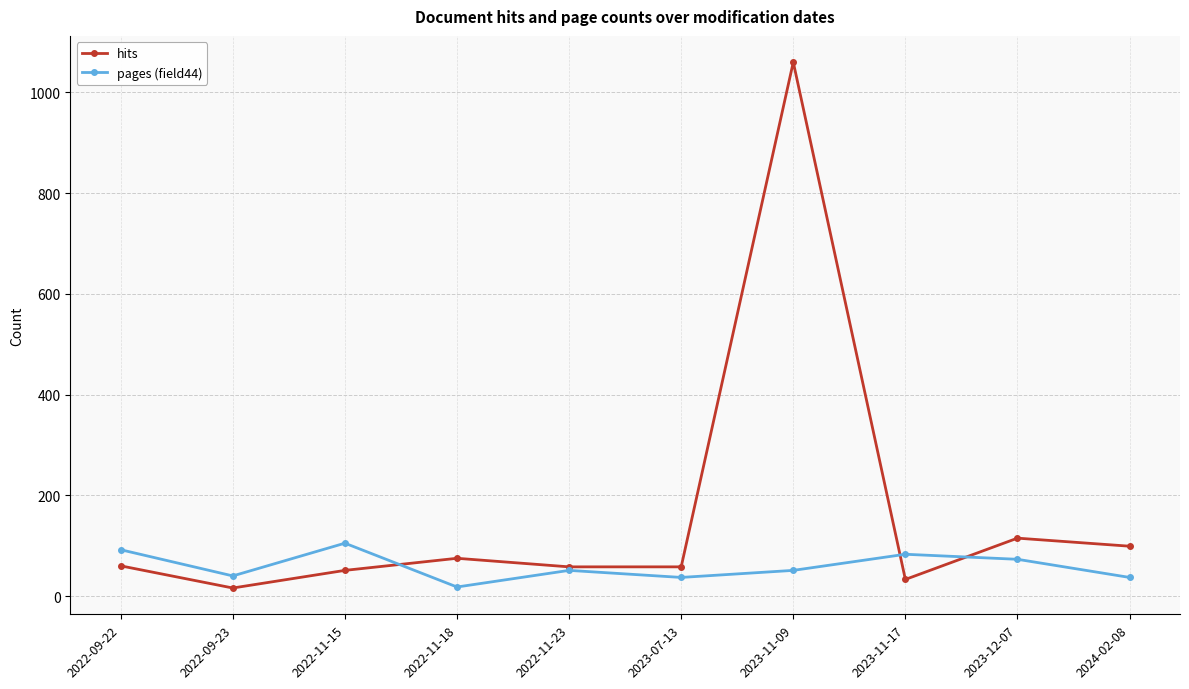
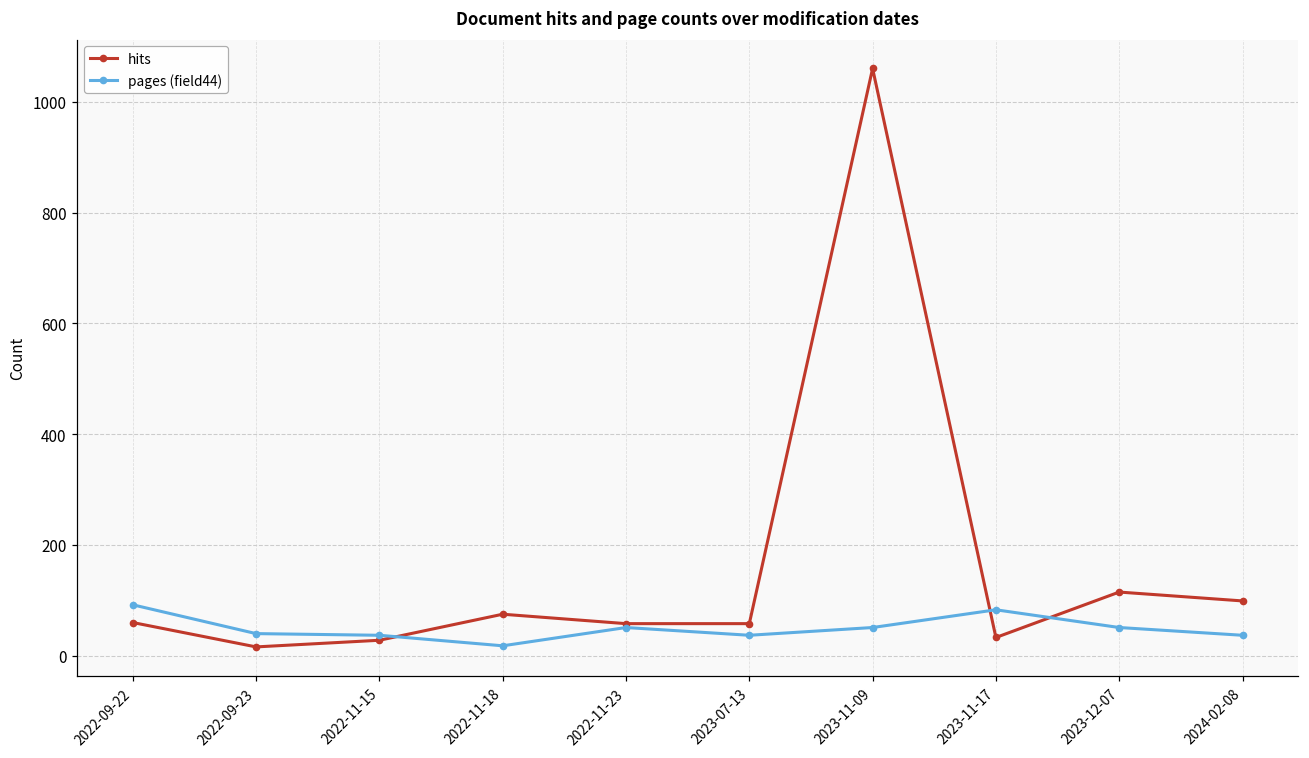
  {
    "hits": {
      "2022-09-22": 60,
      "2022-09-23": 20,
-     "2022-11-15": 50,
+     "2022-11-15": 30,
      "2022-11-18": 80,
      "2022-11-23": 60,
      "2023-07-13": 60,
      "2023-11-09": 1060,
      "2023-11-17": 30,
      "2023-12-07": 120,
      "2024-02-08": 100
    },
    "pages (field44)": {
      "2022-09-22": 90,
      "2022-09-23": 40,
-     "2022-11-15": 110,
+     "2022-11-15": 40,
      "2022-11-18": 20,
      "2022-11-23": 50,
      "2023-07-13": 40,
      "2023-11-09": 50,
      "2023-11-17": 80,
-     "2023-12-07": 70,
+     "2023-12-07": 50,
      "2024-02-08": 40
    }
  }
